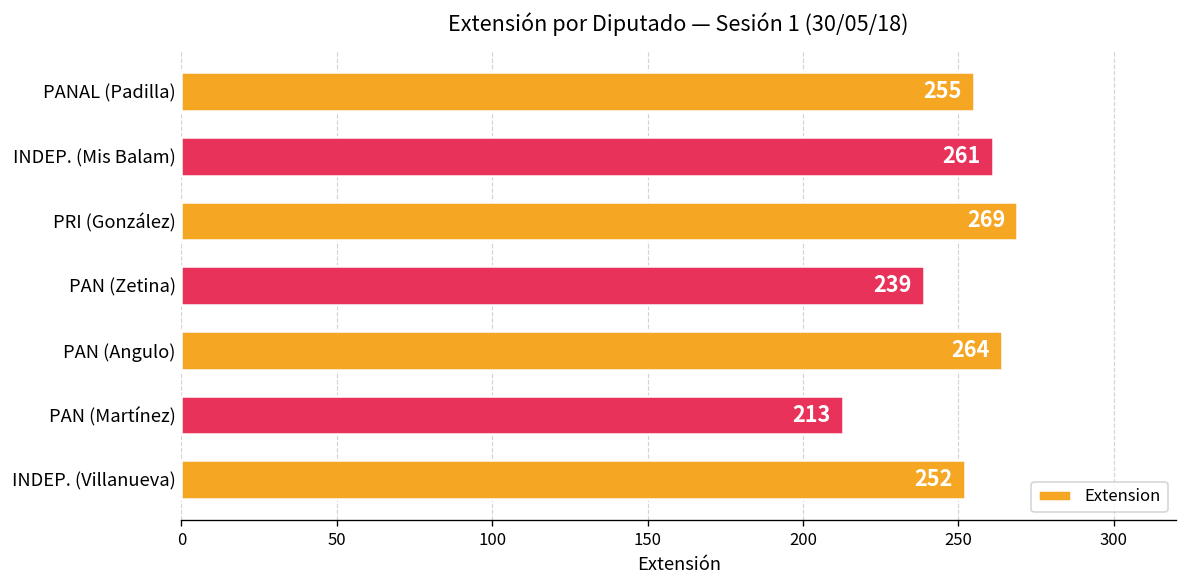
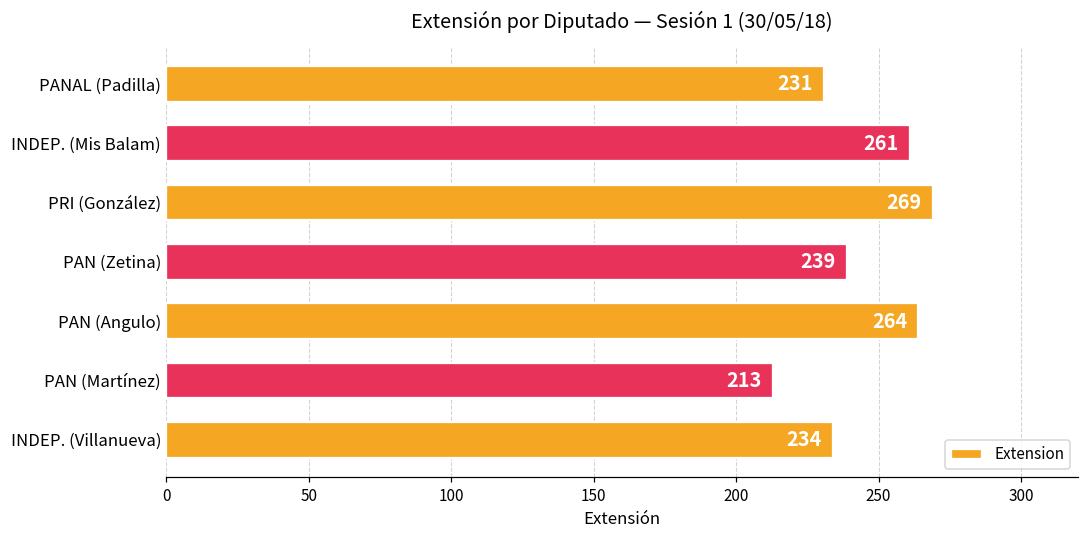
  {
-   "PANAL (Padilla)": 255,
+   "PANAL (Padilla)": 231,
    "INDEP. (Mis Balam)": 261,
    "PRI (González)": 269,
    "PAN (Zetina)": 239,
    "PAN (Angulo)": 264,
    "PAN (Martínez)": 213,
-   "INDEP. (Villanueva)": 252
+   "INDEP. (Villanueva)": 234
  }
